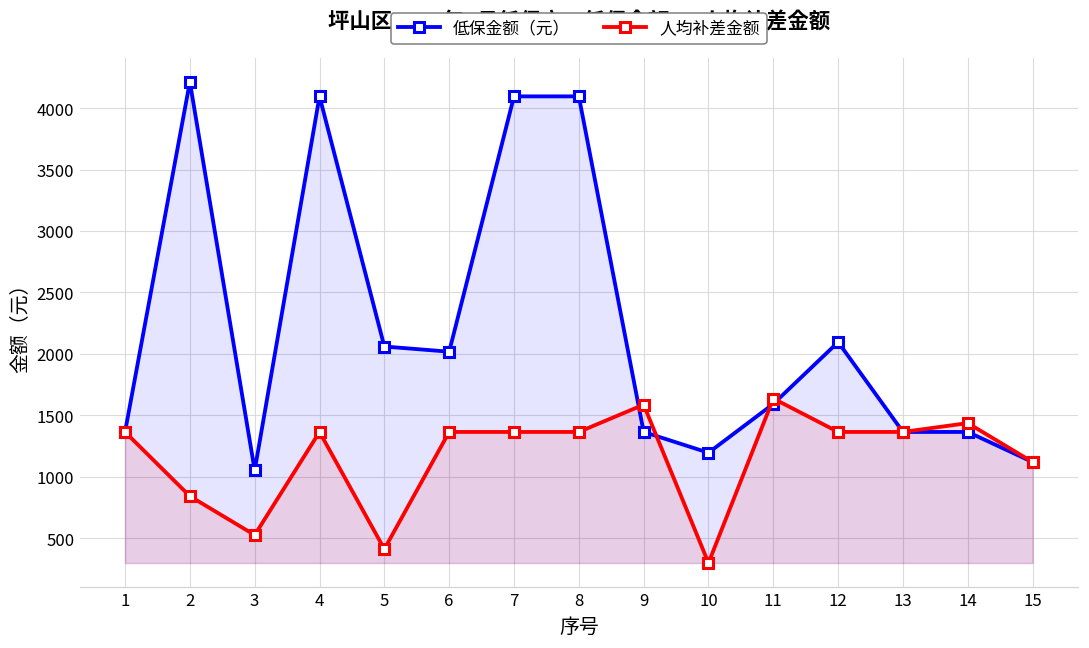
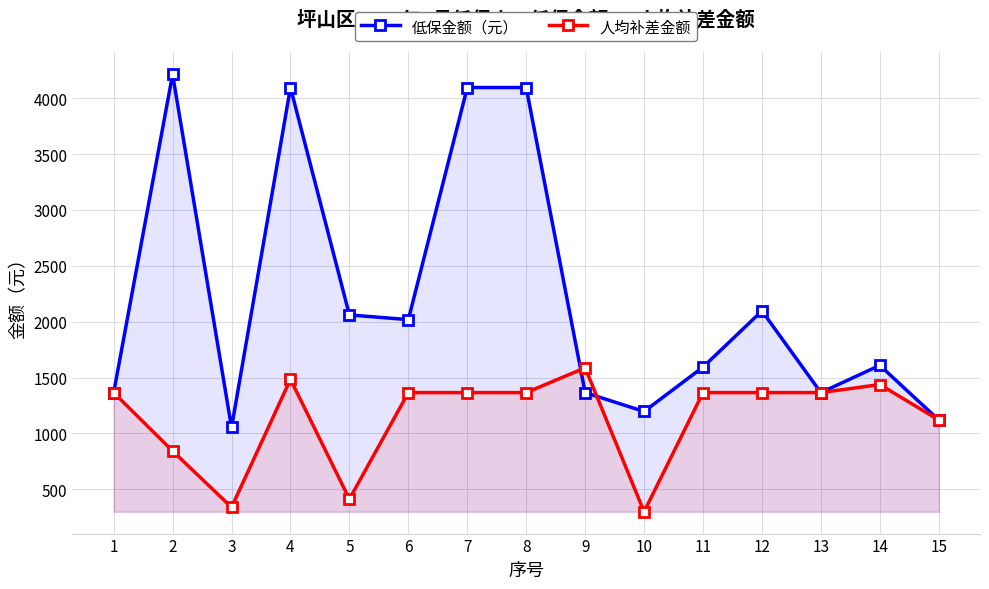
  {
    "低保金额（元）": {
      "2": 4210,
      "3": 1050,
      "4": 4100,
      "5": 2060,
      "6": 2020,
      "7": 4100,
      "8": 4100,
      "9": 1370,
      "10": 1200,
      "11": 1590,
      "12": 2100,
-     "14": 1370
+     "14": 1610
    },
    "人均补差金额": {
      "2": 840,
-     "3": 530,
-     "4": 1370,
+     "3": 340,
+     "4": 1480,
      "5": 410,
      "6": 1370,
      "7": 1370,
      "8": 1370,
      "9": 1590,
      "10": 300,
-     "11": 1640,
+     "11": 1370,
      "12": 1370,
      "14": 1440
    }
  }
